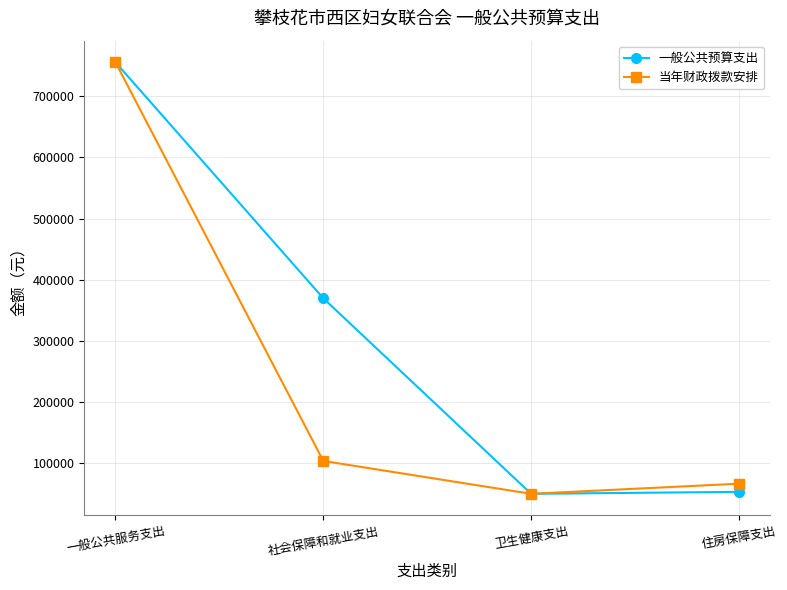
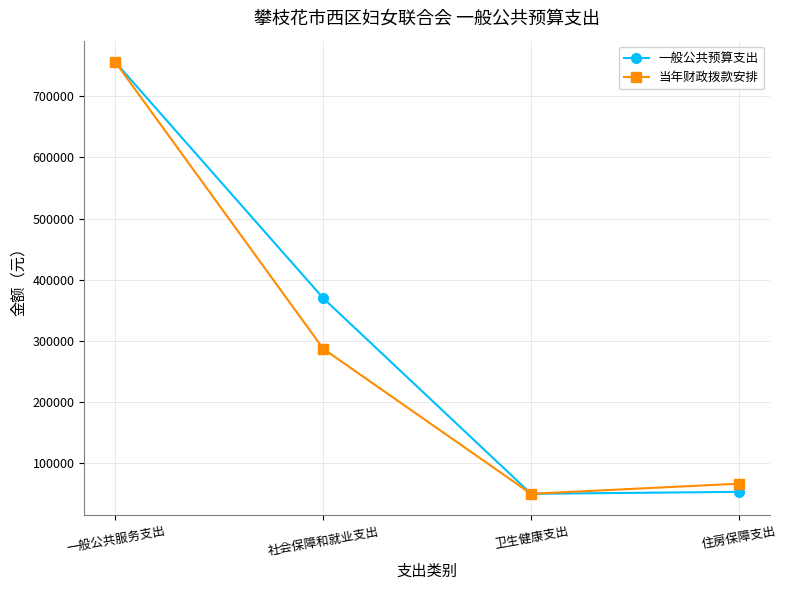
  {
    "一般公共预算支出": {
      "社会保障和就业支出": 370000,
      "住房保障支出": 50000
    },
    "当年财政拨款安排": {
-     "社会保障和就业支出": 100000,
+     "社会保障和就业支出": 290000,
      "住房保障支出": 70000
    }
  }
